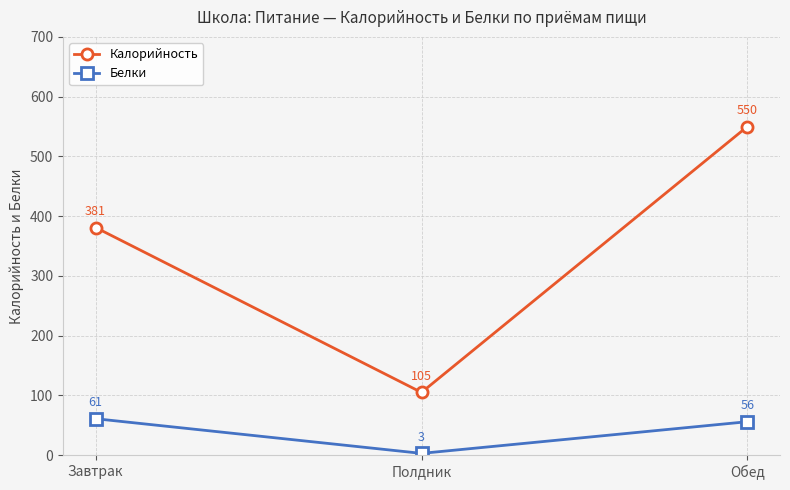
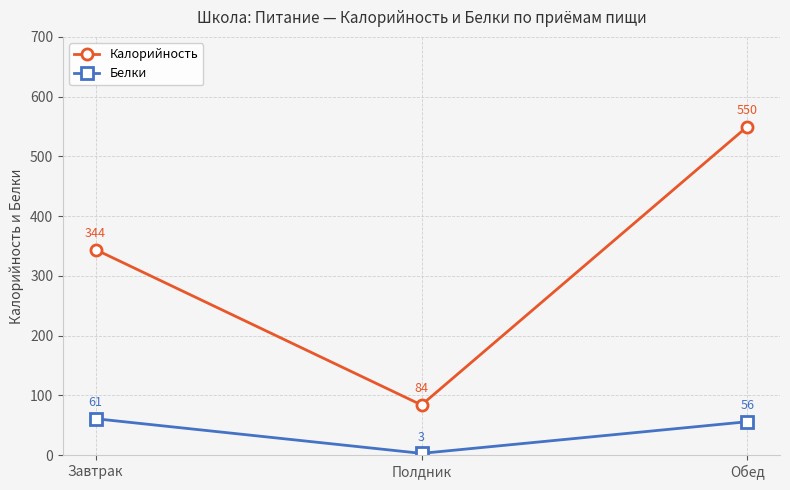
  {
    "Калорийность": {
-     "Завтрак": 381,
-     "Полдник": 105,
+     "Завтрак": 344,
+     "Полдник": 84,
      "Обед": 550
    },
    "Белки": {
      "Завтрак": 61,
      "Полдник": 3,
      "Обед": 56
    }
  }
